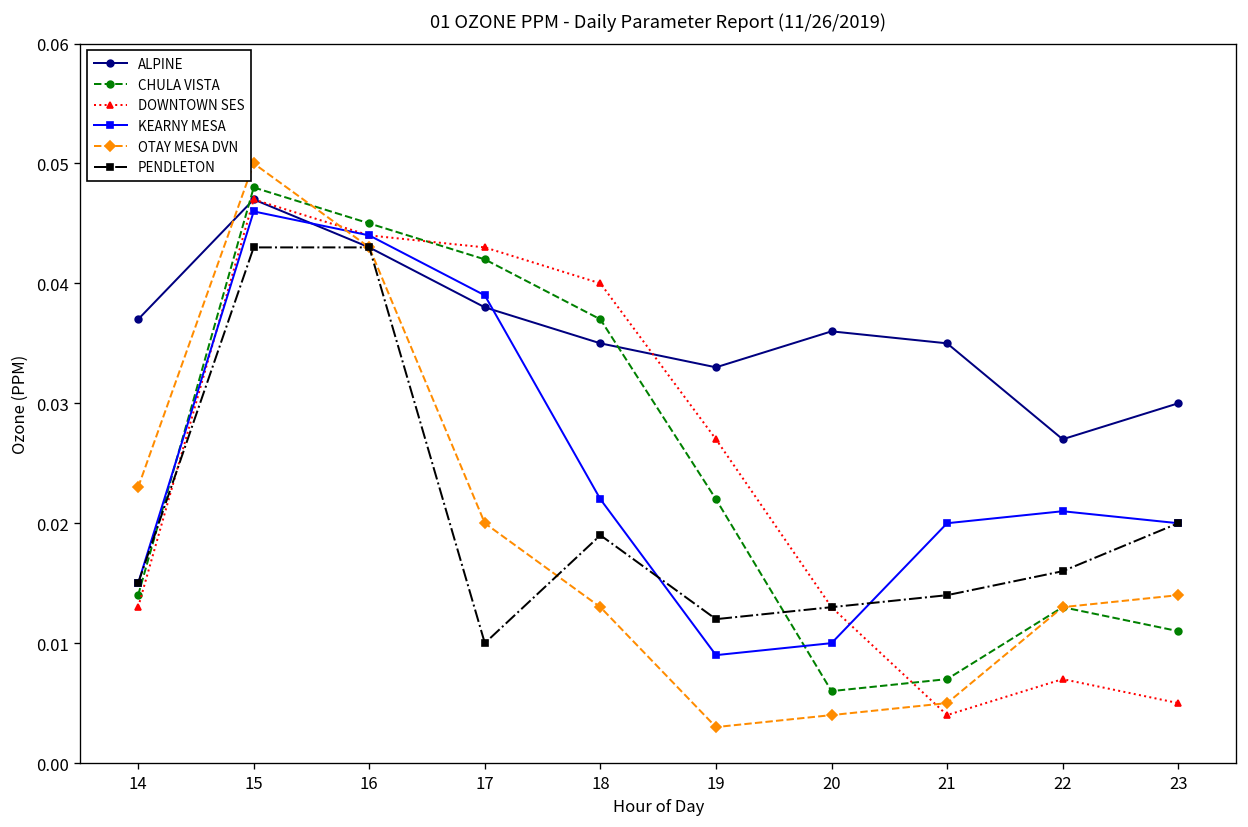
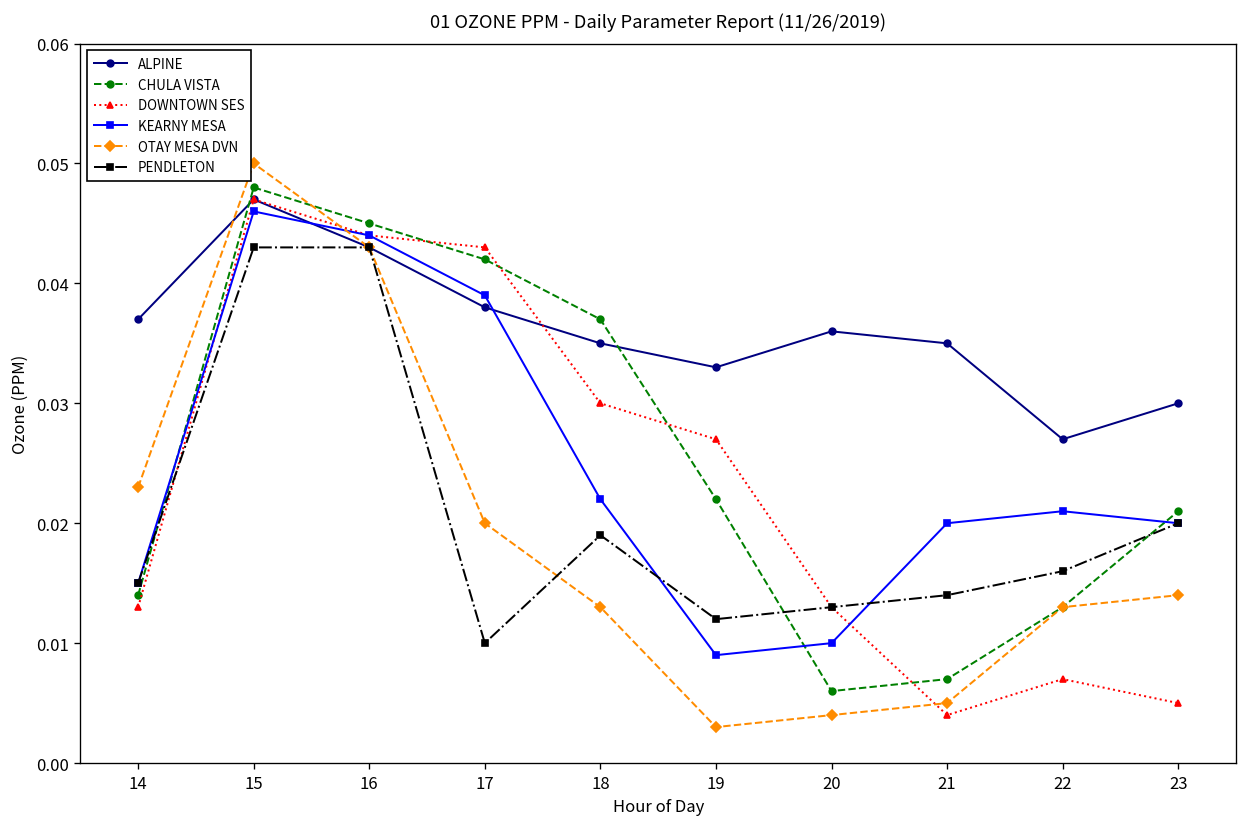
  {
    "ALPINE": {
      "14": 0.037,
      "17": 0.038,
      "18": 0.035,
      "19": 0.033,
      "20": 0.036,
      "21": 0.035,
      "22": 0.027,
      "23": 0.030
    },
    "CHULA VISTA": {
      "14": 0.014,
      "15": 0.048,
      "16": 0.045,
      "17": 0.042,
      "18": 0.037,
      "19": 0.022,
      "20": 0.006,
      "21": 0.007,
-     "23": 0.011
+     "23": 0.021
    },
    "DOWNTOWN SES": {
      "14": 0.013,
      "17": 0.043,
-     "18": 0.04,
+     "18": 0.03,
      "19": 0.027,
      "21": 0.004,
      "22": 0.007,
      "23": 0.005
    },
    "KEARNY MESA": {
      "15": 0.046,
      "17": 0.039,
      "18": 0.022,
      "19": 0.009,
      "20": 0.010,
      "21": 0.020,
      "22": 0.021
    },
    "OTAY MESA DVN": {
      "14": 0.023,
      "15": 0.050,
      "17": 0.020,
      "18": 0.013,
      "19": 0.003,
      "20": 0.004,
      "21": 0.005,
      "23": 0.014
    },
    "PENDLETON": {
      "15": 0.043,
      "17": 0.010,
      "18": 0.019,
      "19": 0.012,
      "21": 0.014,
      "22": 0.016
    }
  }
